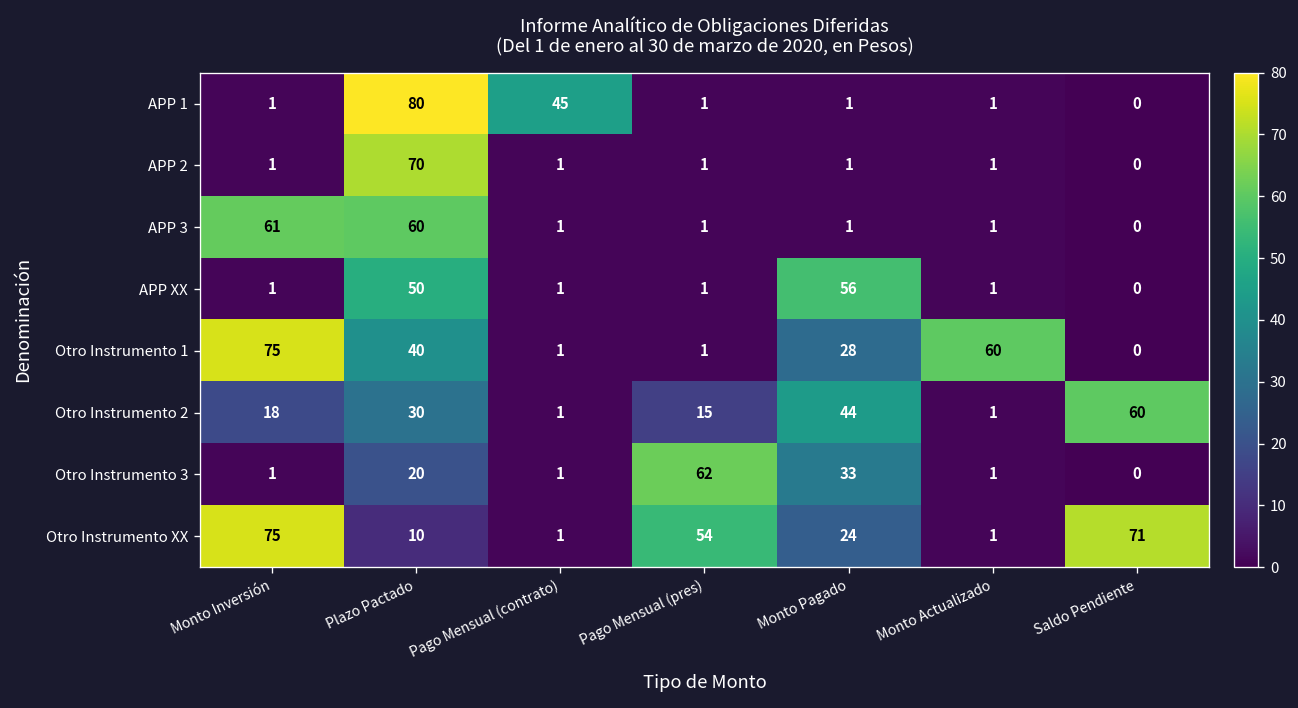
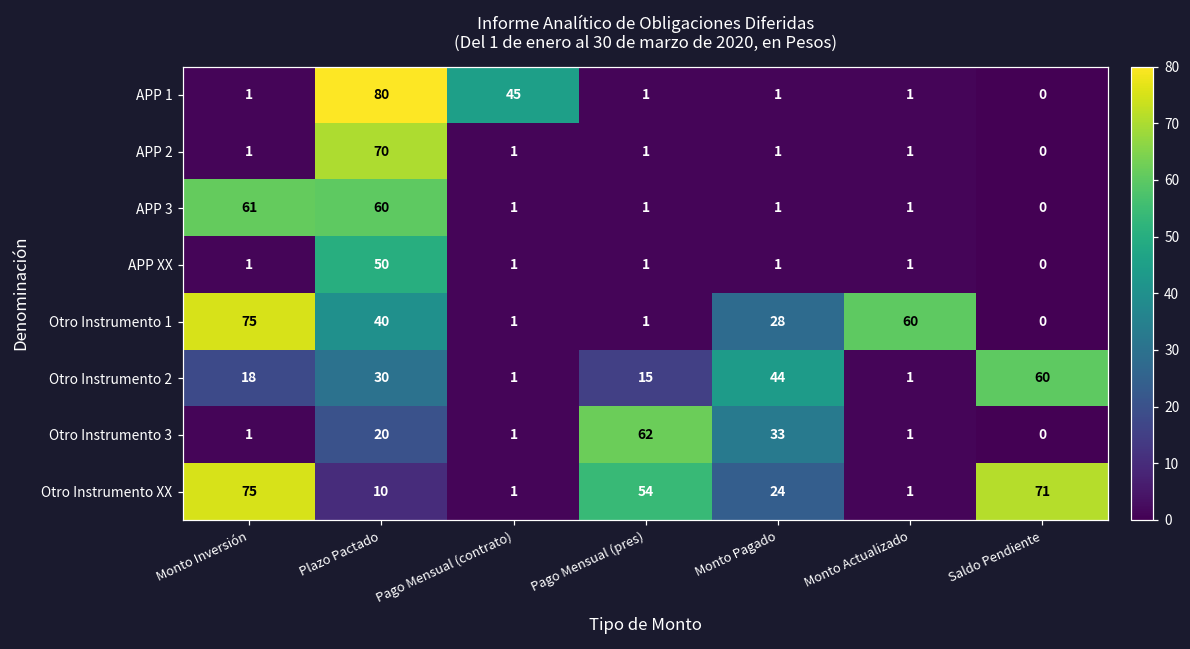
  {
    "APP 1": {
      "Monto Inversión": 1,
      "Plazo Pactado": 80,
      "Pago Mensual (contrato)": 45,
      "Pago Mensual (pres)": 1,
      "Monto Pagado": 1,
      "Monto Actualizado": 1,
      "Saldo Pendiente": 0
    },
    "APP 2": {
      "Monto Inversión": 1,
      "Plazo Pactado": 70,
      "Pago Mensual (contrato)": 1,
      "Pago Mensual (pres)": 1,
      "Monto Pagado": 1,
      "Monto Actualizado": 1,
      "Saldo Pendiente": 0
    },
    "APP 3": {
      "Monto Inversión": 61,
      "Plazo Pactado": 60,
      "Pago Mensual (contrato)": 1,
      "Pago Mensual (pres)": 1,
      "Monto Pagado": 1,
      "Monto Actualizado": 1,
      "Saldo Pendiente": 0
    },
    "APP XX": {
      "Monto Inversión": 1,
      "Plazo Pactado": 50,
      "Pago Mensual (contrato)": 1,
      "Pago Mensual (pres)": 1,
-     "Monto Pagado": 56,
+     "Monto Pagado": 1,
      "Monto Actualizado": 1,
      "Saldo Pendiente": 0
    },
    "Otro Instrumento 1": {
      "Monto Inversión": 75,
      "Plazo Pactado": 40,
      "Pago Mensual (contrato)": 1,
      "Pago Mensual (pres)": 1,
      "Monto Pagado": 28,
      "Monto Actualizado": 60,
      "Saldo Pendiente": 0
    },
    "Otro Instrumento 2": {
      "Monto Inversión": 18,
      "Plazo Pactado": 30,
      "Pago Mensual (contrato)": 1,
      "Pago Mensual (pres)": 15,
      "Monto Pagado": 44,
      "Monto Actualizado": 1,
      "Saldo Pendiente": 60
    },
    "Otro Instrumento 3": {
      "Monto Inversión": 1,
      "Plazo Pactado": 20,
      "Pago Mensual (contrato)": 1,
      "Pago Mensual (pres)": 62,
      "Monto Pagado": 33,
      "Monto Actualizado": 1,
      "Saldo Pendiente": 0
    },
    "Otro Instrumento XX": {
      "Monto Inversión": 75,
      "Plazo Pactado": 10,
      "Pago Mensual (contrato)": 1,
      "Pago Mensual (pres)": 54,
      "Monto Pagado": 24,
      "Monto Actualizado": 1,
      "Saldo Pendiente": 71
    }
  }
